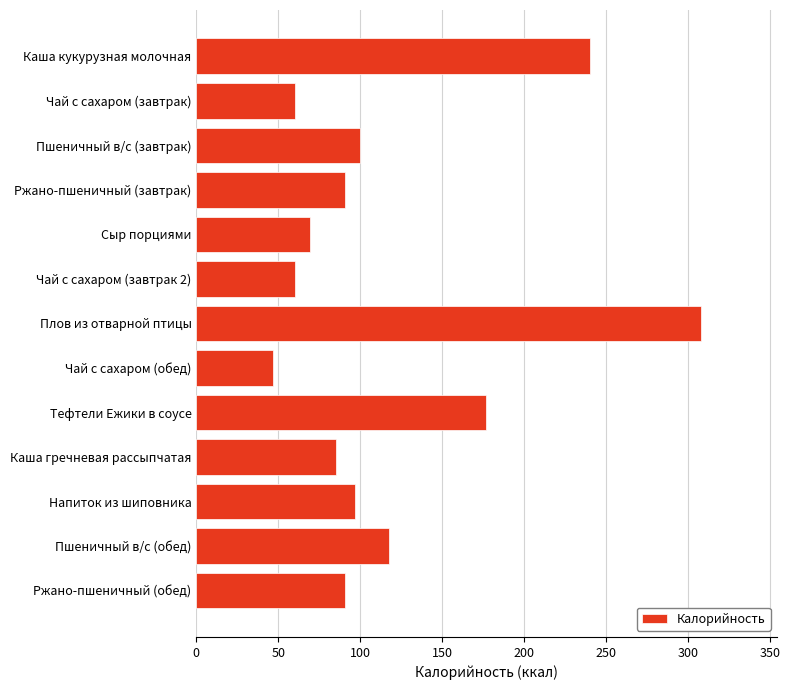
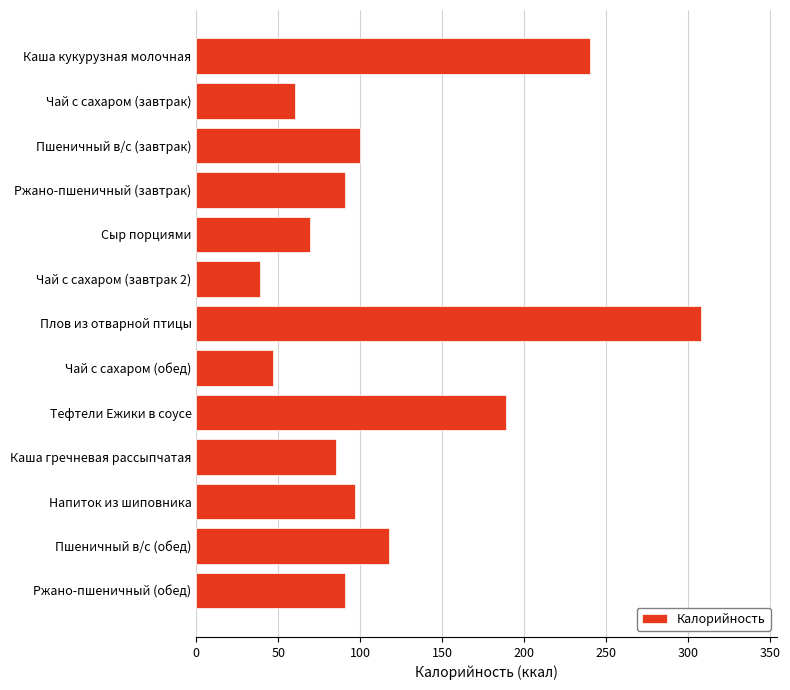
  {
    "Каша кукурузная молочная": 240,
    "Чай с сахаром (завтрак)": 60,
    "Пшеничный в/с (завтрак)": 100,
    "Ржано-пшеничный (завтрак)": 91,
    "Сыр порциями": 69,
-   "Чай с сахаром (завтрак 2)": 60,
+   "Чай с сахаром (завтрак 2)": 39,
    "Плов из отварной птицы": 308,
    "Чай с сахаром (обед)": 47,
-   "Тефтели Ежики в соусе": 177,
+   "Тефтели Ежики в соусе": 189,
    "Каша гречневая рассыпчатая": 85,
    "Напиток из шиповника": 97,
    "Пшеничный в/с (обед)": 118,
    "Ржано-пшеничный (обед)": 91
  }
